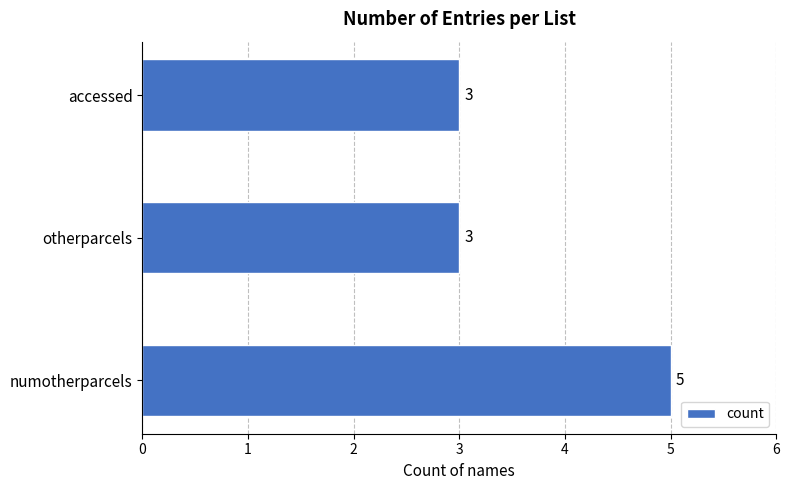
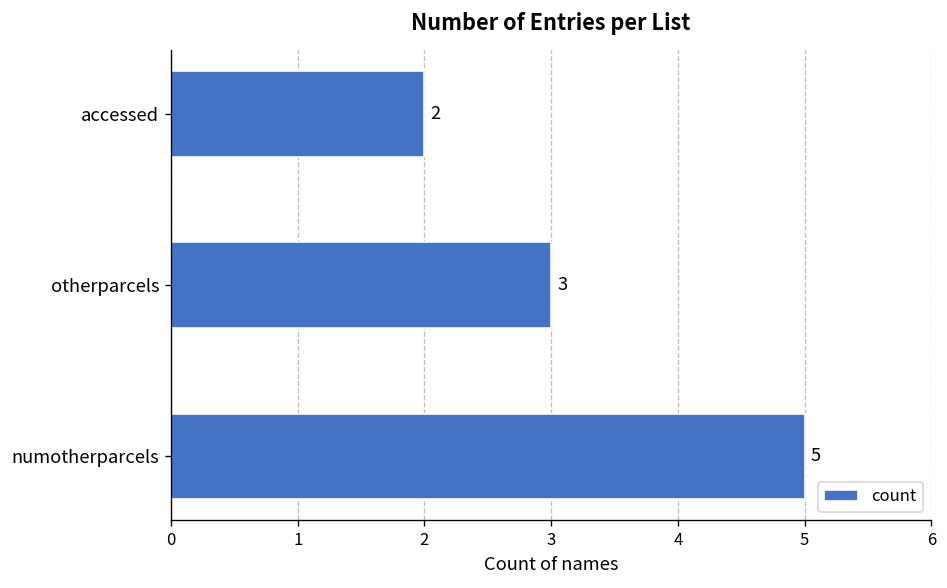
  {
-   "accessed": 3,
+   "accessed": 2,
    "otherparcels": 3,
    "numotherparcels": 5
  }
